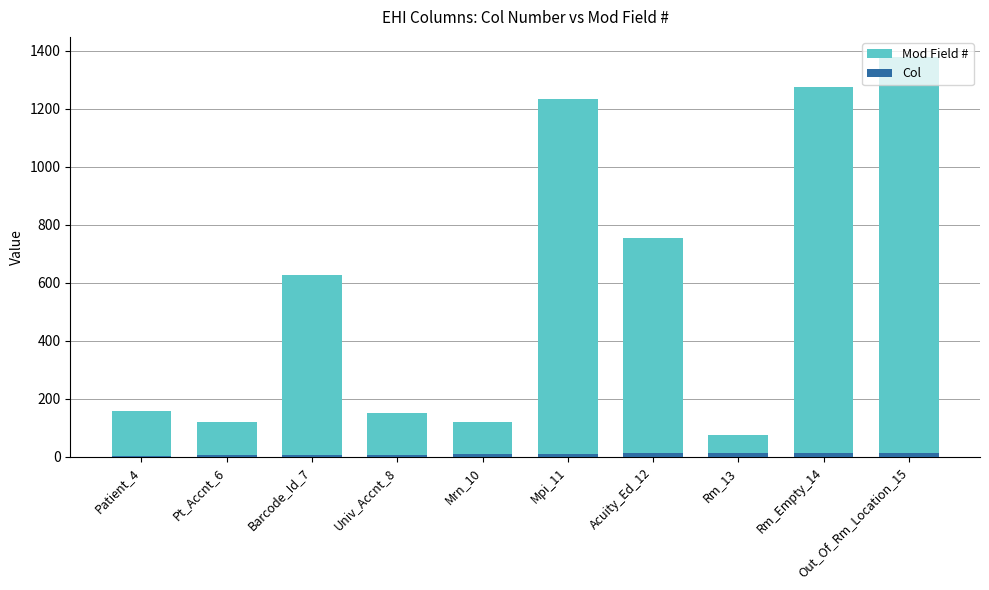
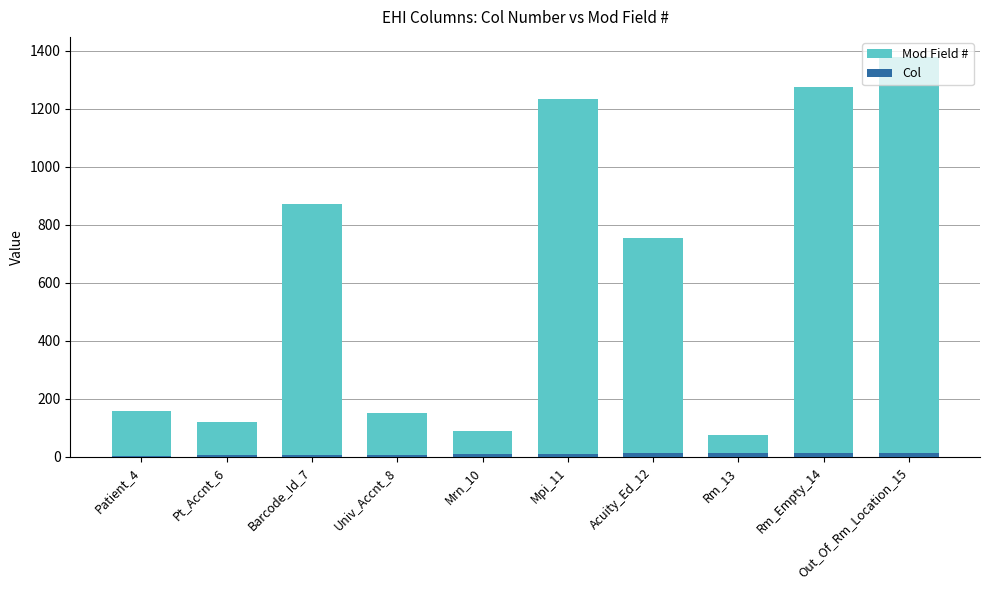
  {
    "Mod Field #": {
      "Patient_4": 160,
      "Pt_Accnt_6": 120,
-     "Barcode_Id_7": 630,
+     "Barcode_Id_7": 870,
      "Univ_Accnt_8": 150,
-     "Mrn_10": 120,
+     "Mrn_10": 90,
      "Mpi_11": 1230,
      "Acuity_Ed_12": 750,
      "Rm_13": 80,
      "Rm_Empty_14": 1280
    }
  }
